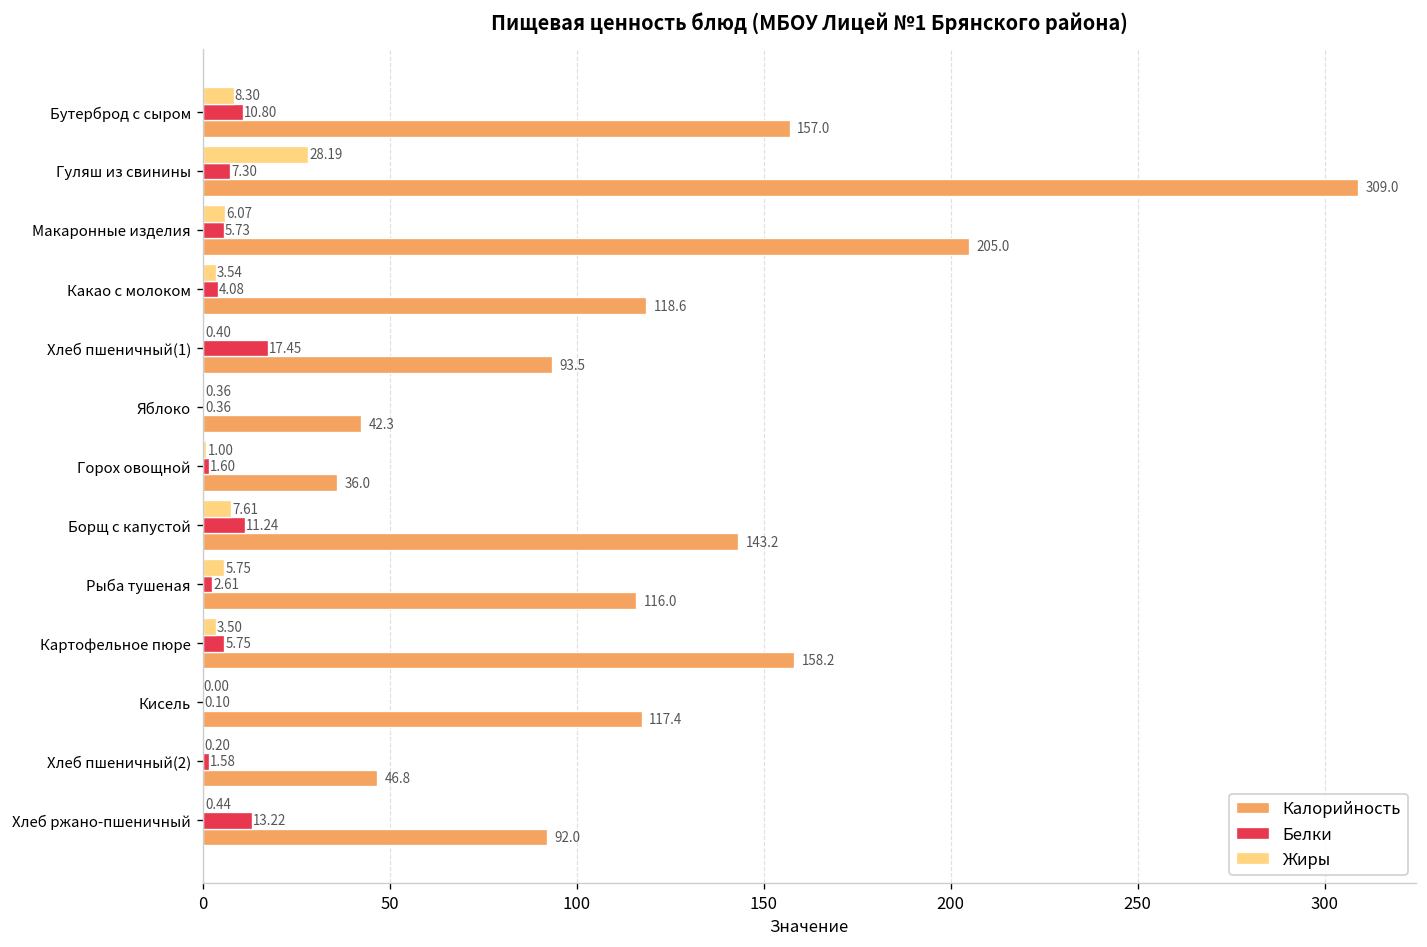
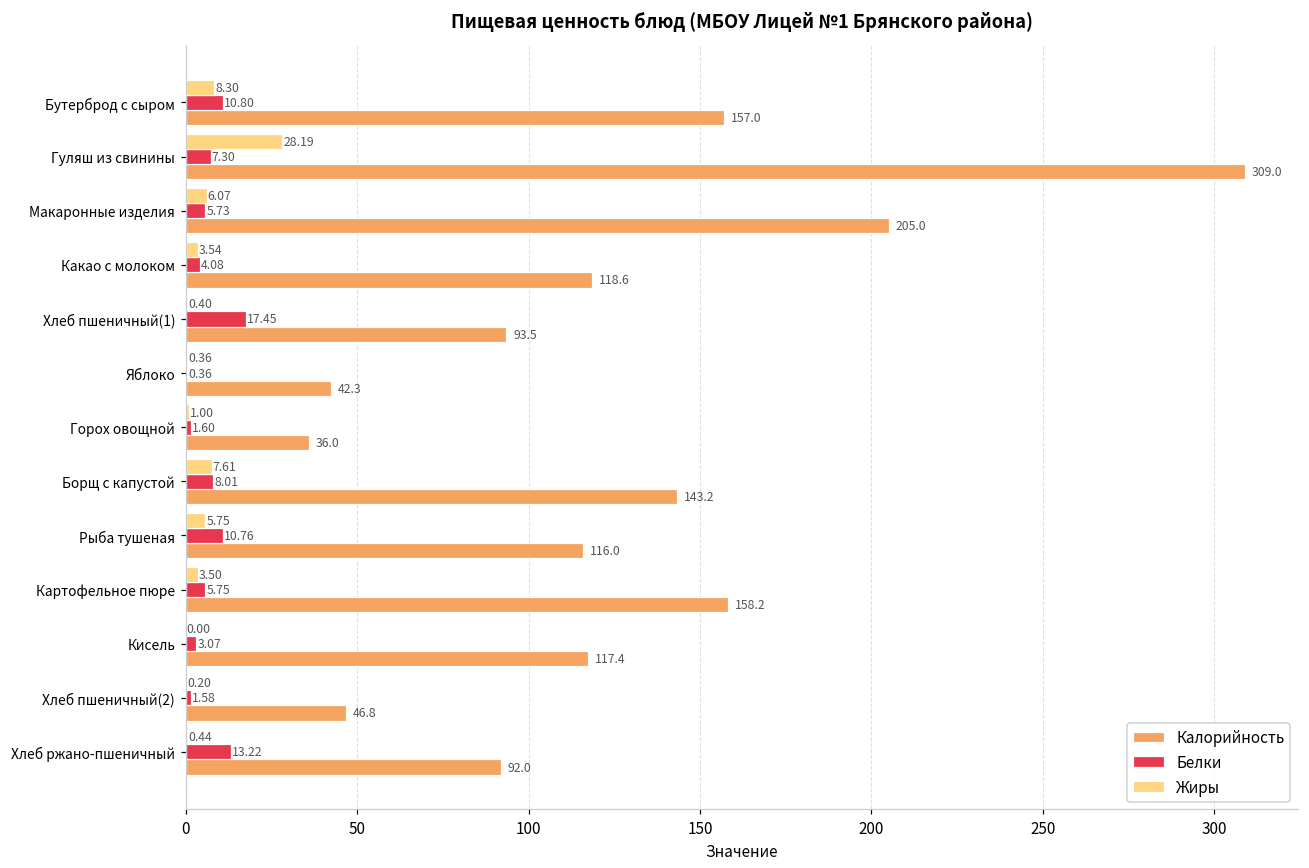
  {
    "Белки": {
      "Бутерброд с сыром": 10.80,
      "Гуляш из свинины": 7.30,
      "Макаронные изделия": 5.73,
      "Какао с молоком": 4.08,
      "Хлеб пшеничный(1)": 17.45,
      "Яблоко": 0.36,
      "Горох овощной": 1.60,
-     "Борщ с капустой": 11.24,
-     "Рыба тушеная": 2.61,
+     "Борщ с капустой": 8.01,
+     "Рыба тушеная": 10.76,
      "Картофельное пюре": 5.75,
-     "Кисель": 0.10,
+     "Кисель": 3.07,
      "Хлеб пшеничный(2)": 1.58,
      "Хлеб ржано-пшеничный": 13.22
    }
  }
